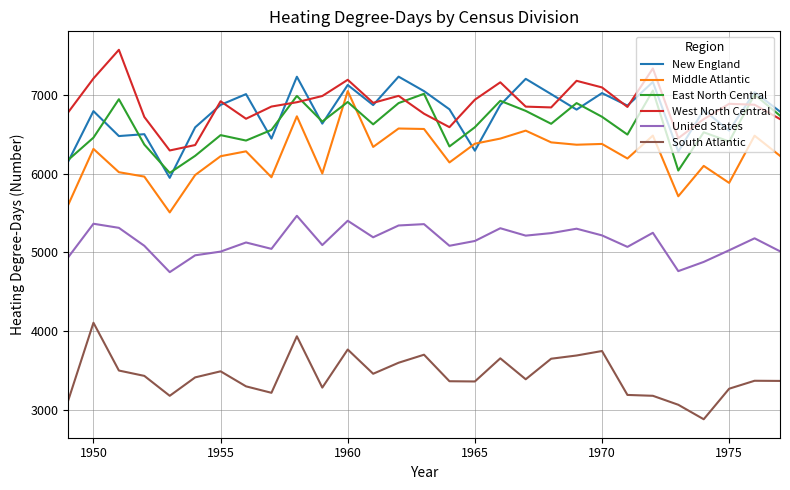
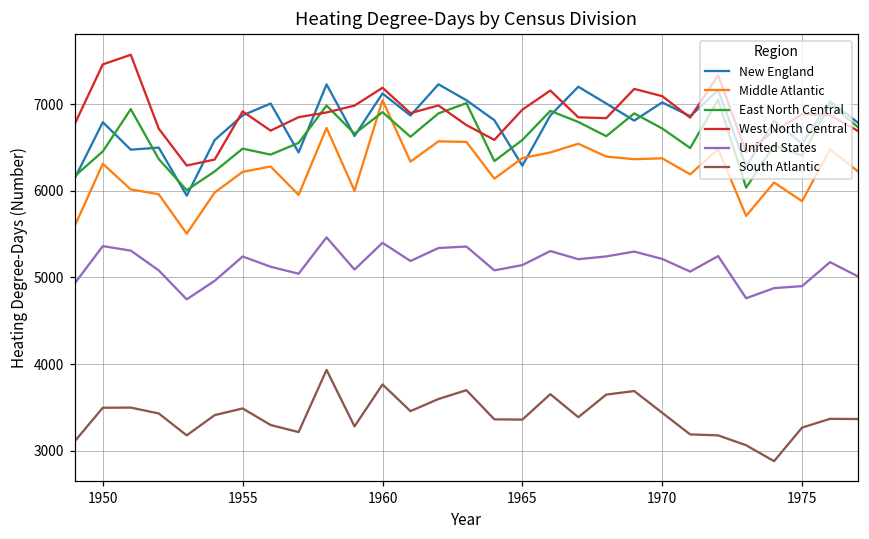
  {
    "New England": {
      "1950": 6800,
      "1955": 6900,
      "1960": 7100,
      "1965": 6300,
      "1970": 7000
    },
    "Middle Atlantic": {
      "1950": 6300,
      "1955": 6200,
      "1960": 7000,
      "1965": 6400,
      "1970": 6400,
      "1975": 5900
    },
    "East North Central": {
      "1950": 6500,
      "1955": 6500,
      "1960": 6900,
      "1965": 6600,
      "1970": 6700
    },
    "West North Central": {
-     "1950": 7200,
+     "1950": 7500,
      "1955": 6900,
      "1960": 7200,
      "1965": 6900,
      "1970": 7100
    },
    "United States": {
      "1950": 5400,
-     "1955": 5000,
+     "1955": 5200,
      "1960": 5400,
      "1965": 5100,
      "1970": 5200,
-     "1975": 5000
+     "1975": 4900
    },
    "South Atlantic": {
-     "1950": 4100,
+     "1950": 3500,
      "1955": 3500,
      "1960": 3800,
      "1965": 3400,
-     "1970": 3700,
+     "1970": 3400,
      "1975": 3300
    }
  }
